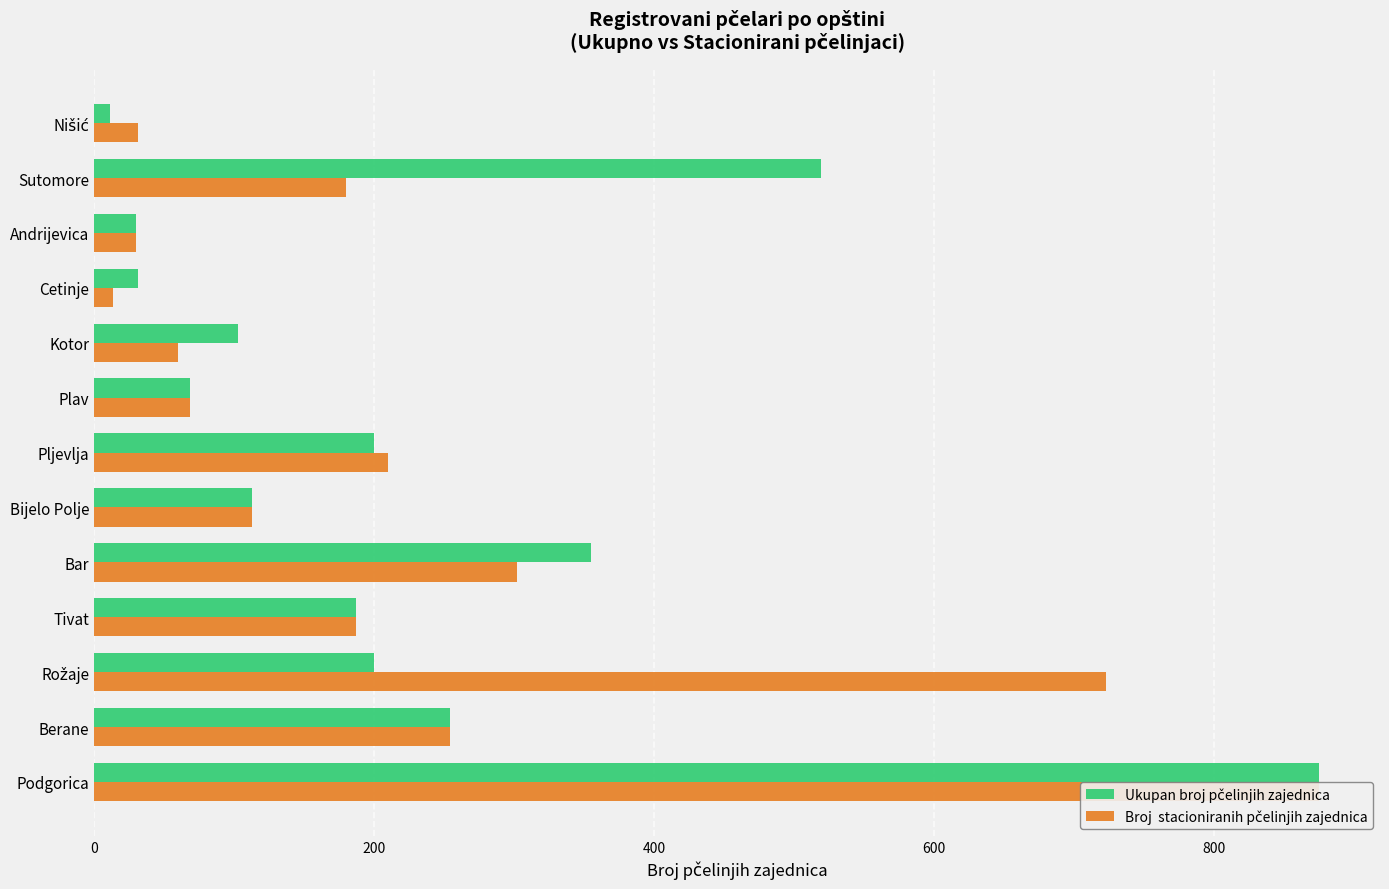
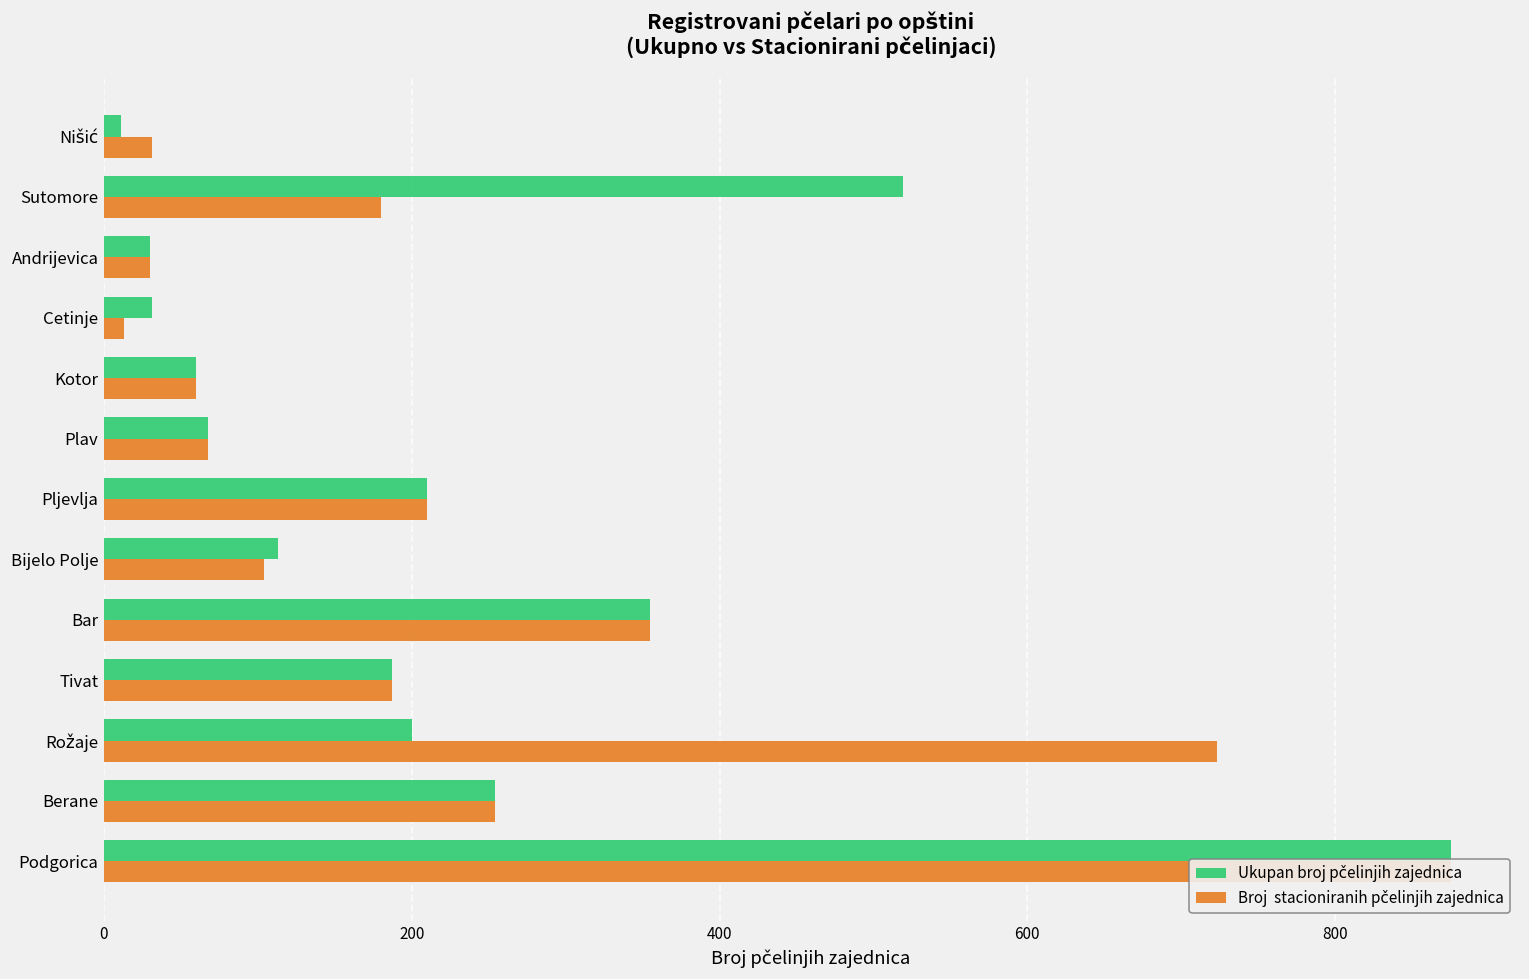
  {
    "Ukupan broj pčelinjih zajednica": {
      "Nišić": 11,
      "Sutomore": 519,
      "Andrijevica": 30,
      "Cetinje": 31,
-     "Kotor": 103,
+     "Kotor": 60,
      "Plav": 68,
-     "Pljevlja": 200,
+     "Pljevlja": 210,
      "Bijelo Polje": 113,
      "Bar": 355,
      "Tivat": 187,
      "Rožaje": 200,
      "Berane": 254,
      "Podgorica": 875
    },
    "Broj stacioniranih pčelinjih zajednica": {
      "Nišić": 31,
      "Sutomore": 180,
      "Andrijevica": 30,
      "Cetinje": 13,
      "Kotor": 60,
      "Plav": 68,
      "Pljevlja": 210,
-     "Bijelo Polje": 113,
-     "Bar": 302,
+     "Bijelo Polje": 104,
+     "Bar": 355,
      "Tivat": 187,
      "Rožaje": 723,
      "Berane": 254
    }
  }
